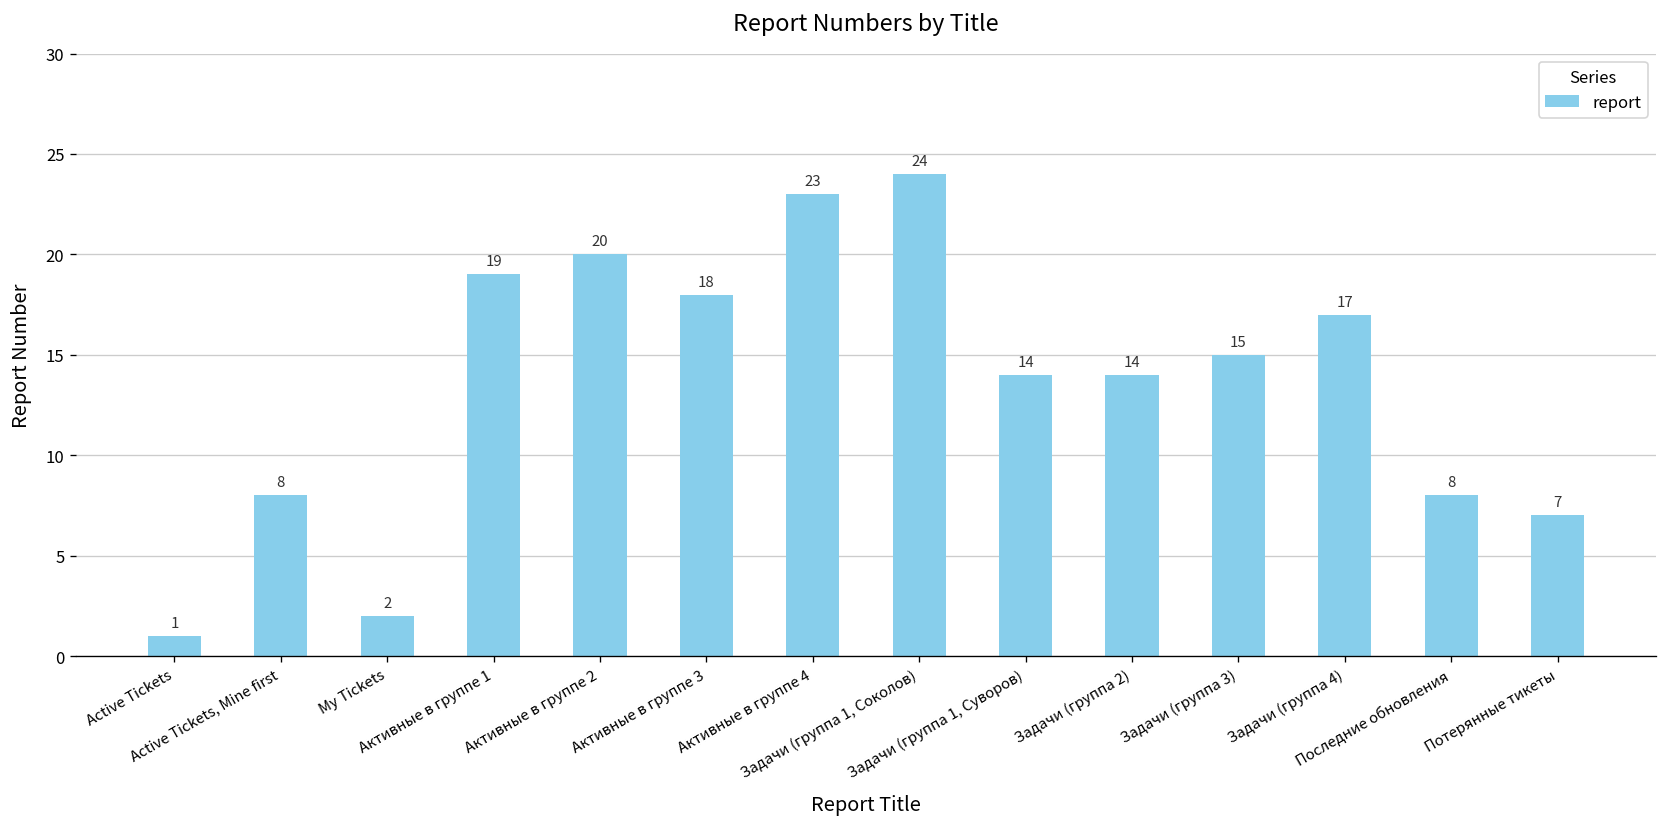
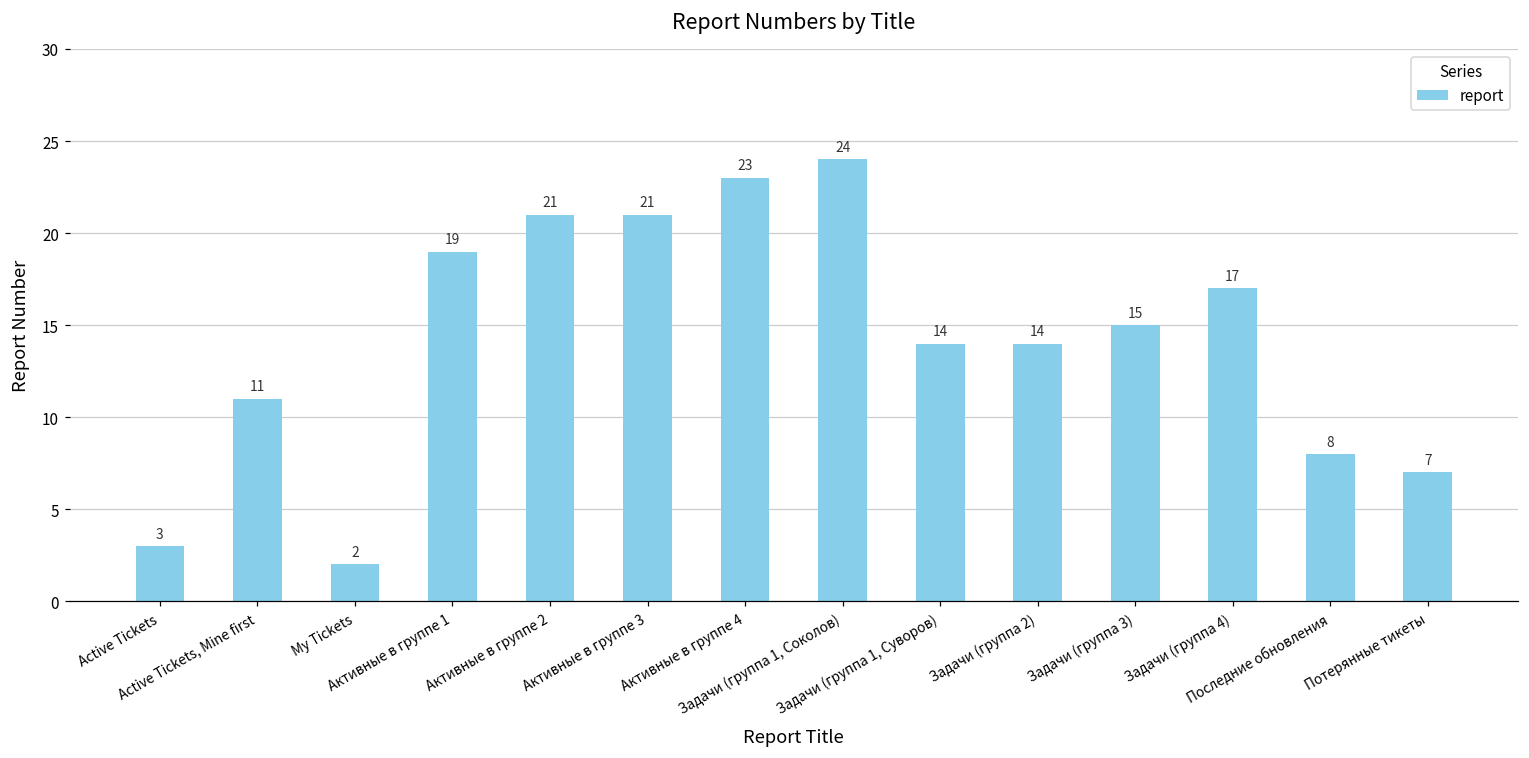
  {
-   "Active Tickets": 1,
-   "Active Tickets, Mine first": 8,
+   "Active Tickets": 3,
+   "Active Tickets, Mine first": 11,
    "My Tickets": 2,
    "Активные в группе 1": 19,
-   "Активные в группе 2": 20,
-   "Активные в группе 3": 18,
+   "Активные в группе 2": 21,
+   "Активные в группе 3": 21,
    "Активные в группе 4": 23,
    "Задачи (группа 1, Соколов)": 24,
    "Задачи (группа 1, Суворов)": 14,
    "Задачи (группа 2)": 14,
    "Задачи (группа 3)": 15,
    "Задачи (группа 4)": 17,
    "Последние обновления": 8,
    "Потерянные тикеты": 7
  }
